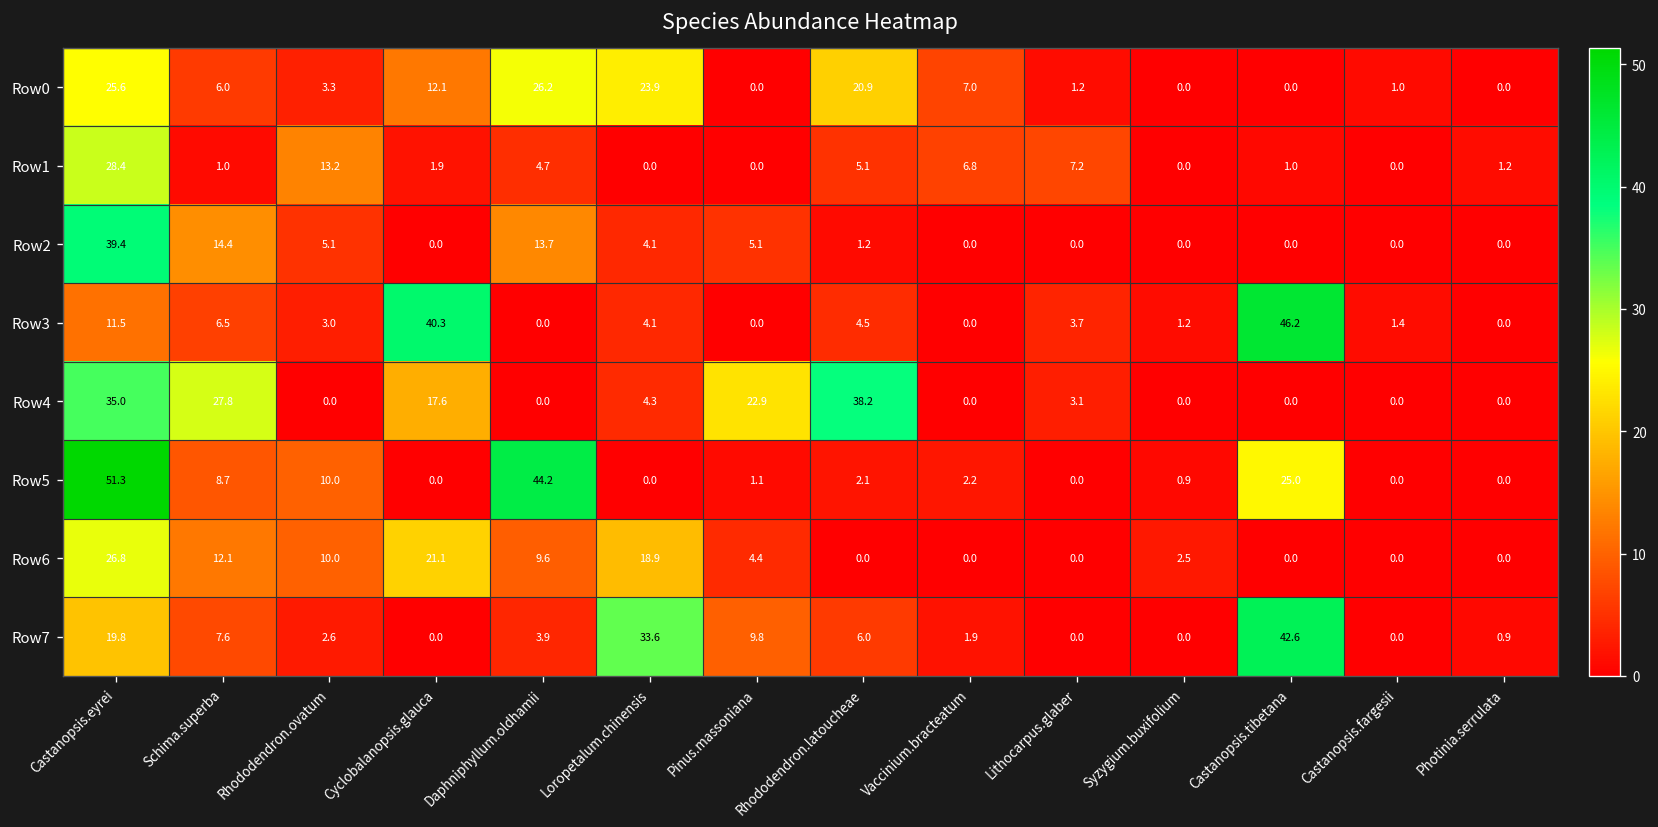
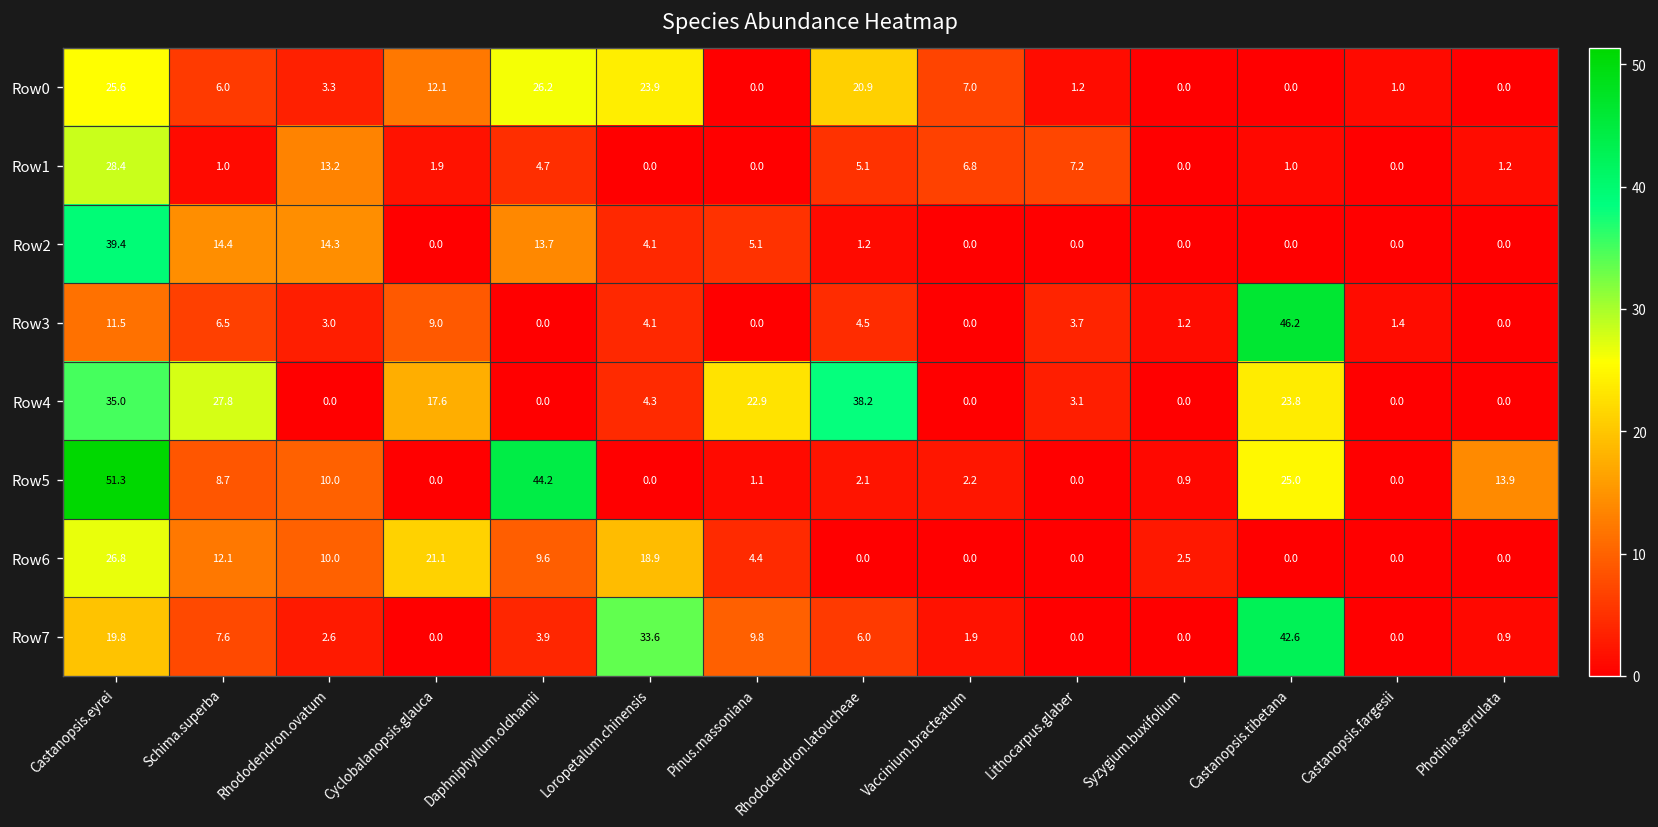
  {
    "Row0": {
      "Castanopsis.eyrei": 25.6,
      "Schima.superba": 6.0,
      "Rhododendron.ovatum": 3.3,
      "Cyclobalanopsis.glauca": 12.1,
      "Daphniphyllum.oldhamii": 26.2,
      "Loropetalum.chinensis": 23.9,
      "Pinus.massoniana": 0.0,
      "Rhododendron.latoucheae": 20.9,
      "Vaccinium.bracteatum": 7.0,
      "Lithocarpus.glaber": 1.2,
      "Syzygium.buxifolium": 0.0,
      "Castanopsis.tibetana": 0.0,
      "Castanopsis.fargesii": 1.0,
      "Photinia.serrulata": 0.0
    },
    "Row1": {
      "Castanopsis.eyrei": 28.4,
      "Schima.superba": 1.0,
      "Rhododendron.ovatum": 13.2,
      "Cyclobalanopsis.glauca": 1.9,
      "Daphniphyllum.oldhamii": 4.7,
      "Loropetalum.chinensis": 0.0,
      "Pinus.massoniana": 0.0,
      "Rhododendron.latoucheae": 5.1,
      "Vaccinium.bracteatum": 6.8,
      "Lithocarpus.glaber": 7.2,
      "Syzygium.buxifolium": 0.0,
      "Castanopsis.tibetana": 1.0,
      "Castanopsis.fargesii": 0.0,
      "Photinia.serrulata": 1.2
    },
    "Row2": {
      "Castanopsis.eyrei": 39.4,
      "Schima.superba": 14.4,
-     "Rhododendron.ovatum": 5.1,
+     "Rhododendron.ovatum": 14.3,
      "Cyclobalanopsis.glauca": 0.0,
      "Daphniphyllum.oldhamii": 13.7,
      "Loropetalum.chinensis": 4.1,
      "Pinus.massoniana": 5.1,
      "Rhododendron.latoucheae": 1.2,
      "Vaccinium.bracteatum": 0.0,
      "Lithocarpus.glaber": 0.0,
      "Syzygium.buxifolium": 0.0,
      "Castanopsis.tibetana": 0.0,
      "Castanopsis.fargesii": 0.0,
      "Photinia.serrulata": 0.0
    },
    "Row3": {
      "Castanopsis.eyrei": 11.5,
      "Schima.superba": 6.5,
      "Rhododendron.ovatum": 3.0,
-     "Cyclobalanopsis.glauca": 40.3,
+     "Cyclobalanopsis.glauca": 9.0,
      "Daphniphyllum.oldhamii": 0.0,
      "Loropetalum.chinensis": 4.1,
      "Pinus.massoniana": 0.0,
      "Rhododendron.latoucheae": 4.5,
      "Vaccinium.bracteatum": 0.0,
      "Lithocarpus.glaber": 3.7,
      "Syzygium.buxifolium": 1.2,
      "Castanopsis.tibetana": 46.2,
      "Castanopsis.fargesii": 1.4,
      "Photinia.serrulata": 0.0
    },
    "Row4": {
      "Castanopsis.eyrei": 35.0,
      "Schima.superba": 27.8,
      "Rhododendron.ovatum": 0.0,
      "Cyclobalanopsis.glauca": 17.6,
      "Daphniphyllum.oldhamii": 0.0,
      "Loropetalum.chinensis": 4.3,
      "Pinus.massoniana": 22.9,
      "Rhododendron.latoucheae": 38.2,
      "Vaccinium.bracteatum": 0.0,
      "Lithocarpus.glaber": 3.1,
      "Syzygium.buxifolium": 0.0,
-     "Castanopsis.tibetana": 0.0,
+     "Castanopsis.tibetana": 23.8,
      "Castanopsis.fargesii": 0.0,
      "Photinia.serrulata": 0.0
    },
    "Row5": {
      "Castanopsis.eyrei": 51.3,
      "Schima.superba": 8.7,
      "Rhododendron.ovatum": 10.0,
      "Cyclobalanopsis.glauca": 0.0,
      "Daphniphyllum.oldhamii": 44.2,
      "Loropetalum.chinensis": 0.0,
      "Pinus.massoniana": 1.1,
      "Rhododendron.latoucheae": 2.1,
      "Vaccinium.bracteatum": 2.2,
      "Lithocarpus.glaber": 0.0,
      "Syzygium.buxifolium": 0.9,
      "Castanopsis.tibetana": 25.0,
      "Castanopsis.fargesii": 0.0,
-     "Photinia.serrulata": 0.0
+     "Photinia.serrulata": 13.9
    },
    "Row6": {
      "Castanopsis.eyrei": 26.8,
      "Schima.superba": 12.1,
      "Rhododendron.ovatum": 10.0,
      "Cyclobalanopsis.glauca": 21.1,
      "Daphniphyllum.oldhamii": 9.6,
      "Loropetalum.chinensis": 18.9,
      "Pinus.massoniana": 4.4,
      "Rhododendron.latoucheae": 0.0,
      "Vaccinium.bracteatum": 0.0,
      "Lithocarpus.glaber": 0.0,
      "Syzygium.buxifolium": 2.5,
      "Castanopsis.tibetana": 0.0,
      "Castanopsis.fargesii": 0.0,
      "Photinia.serrulata": 0.0
    },
    "Row7": {
      "Castanopsis.eyrei": 19.8,
      "Schima.superba": 7.6,
      "Rhododendron.ovatum": 2.6,
      "Cyclobalanopsis.glauca": 0.0,
      "Daphniphyllum.oldhamii": 3.9,
      "Loropetalum.chinensis": 33.6,
      "Pinus.massoniana": 9.8,
      "Rhododendron.latoucheae": 6.0,
      "Vaccinium.bracteatum": 1.9,
      "Lithocarpus.glaber": 0.0,
      "Syzygium.buxifolium": 0.0,
      "Castanopsis.tibetana": 42.6,
      "Castanopsis.fargesii": 0.0,
      "Photinia.serrulata": 0.9
    }
  }
